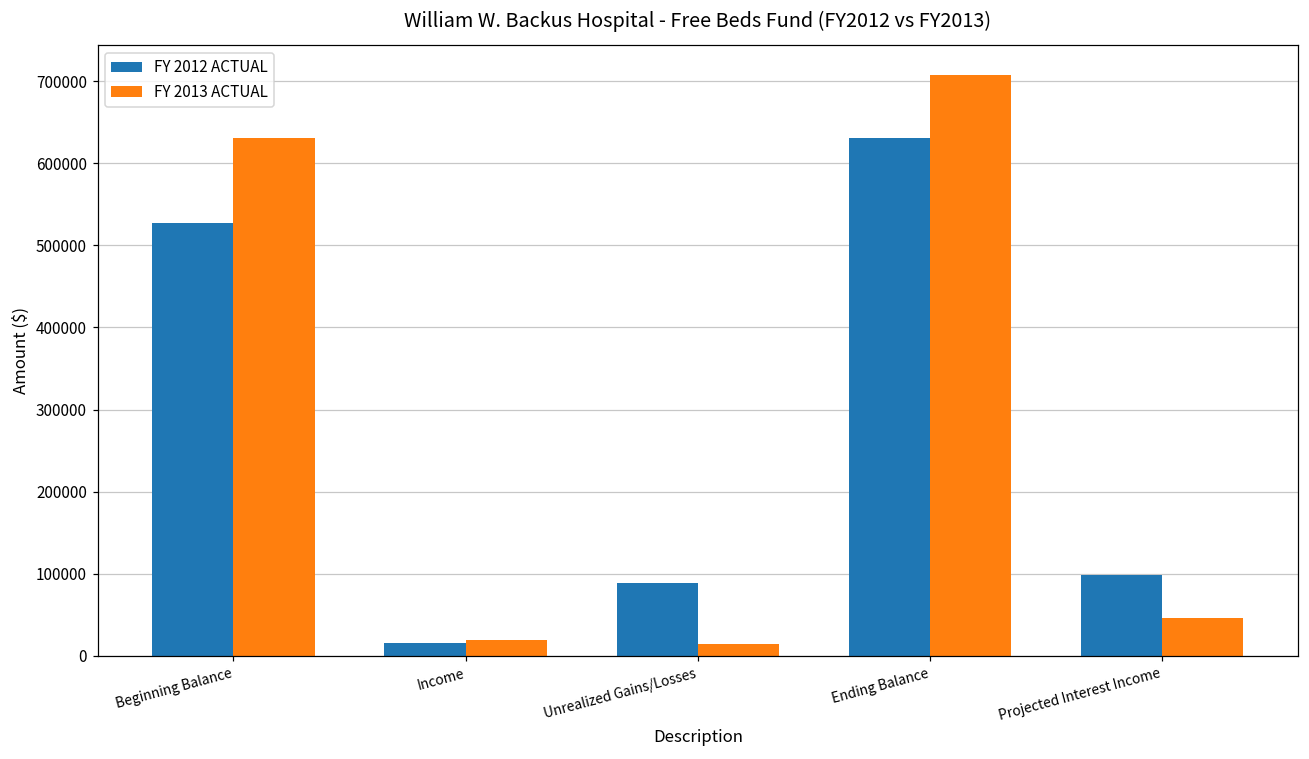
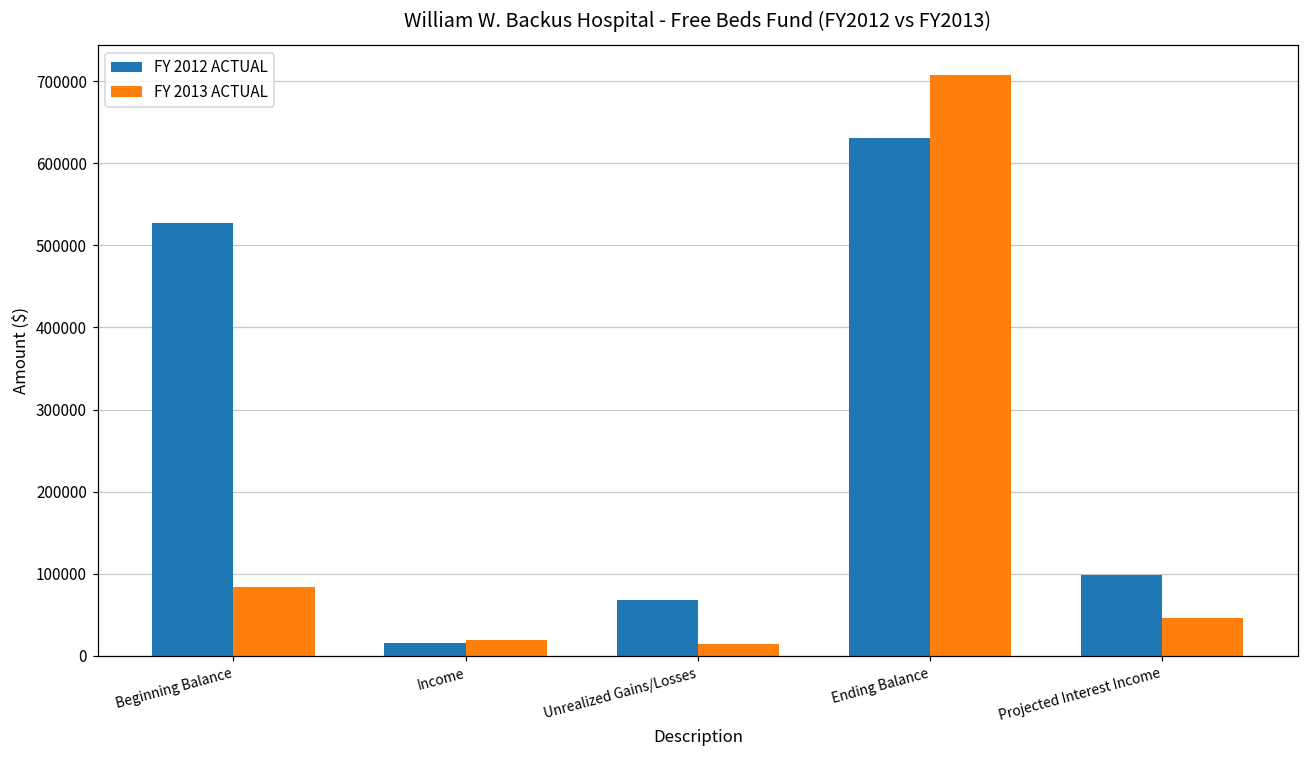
  {
    "FY 2012 ACTUAL": {
      "Beginning Balance": 530000,
      "Income": 20000,
-     "Unrealized Gains/Losses": 90000,
+     "Unrealized Gains/Losses": 70000,
      "Ending Balance": 630000,
      "Projected Interest Income": 100000
    },
    "FY 2013 ACTUAL": {
-     "Beginning Balance": 630000,
+     "Beginning Balance": 80000,
      "Income": 20000,
      "Unrealized Gains/Losses": 10000,
      "Ending Balance": 710000,
      "Projected Interest Income": 50000
    }
  }
